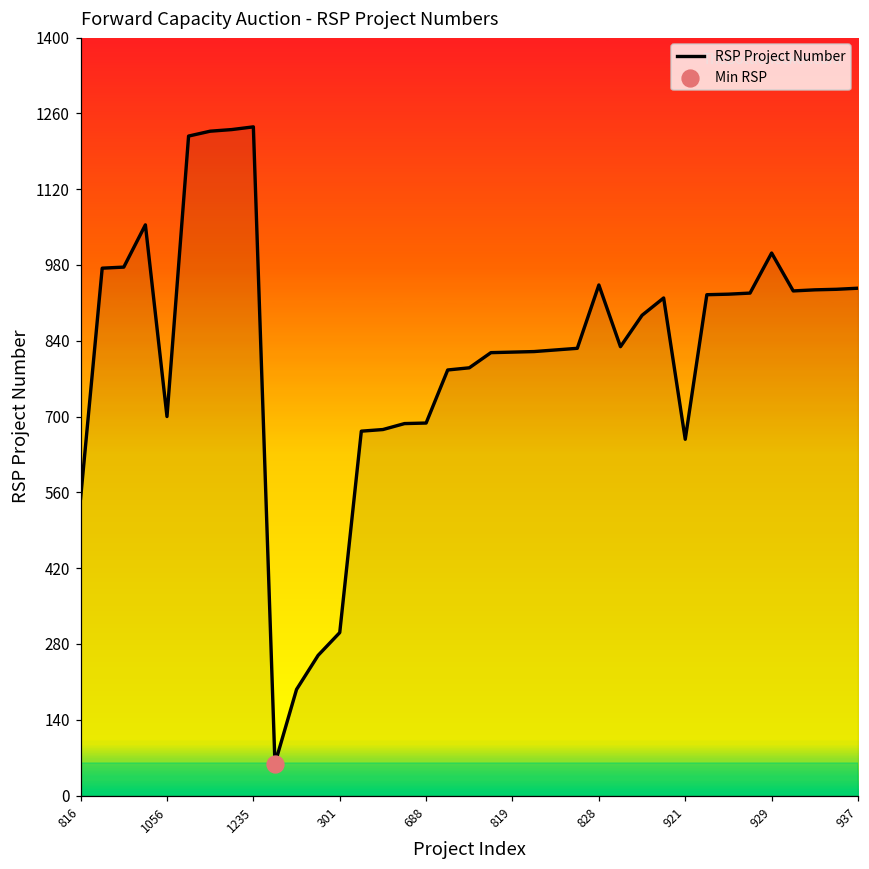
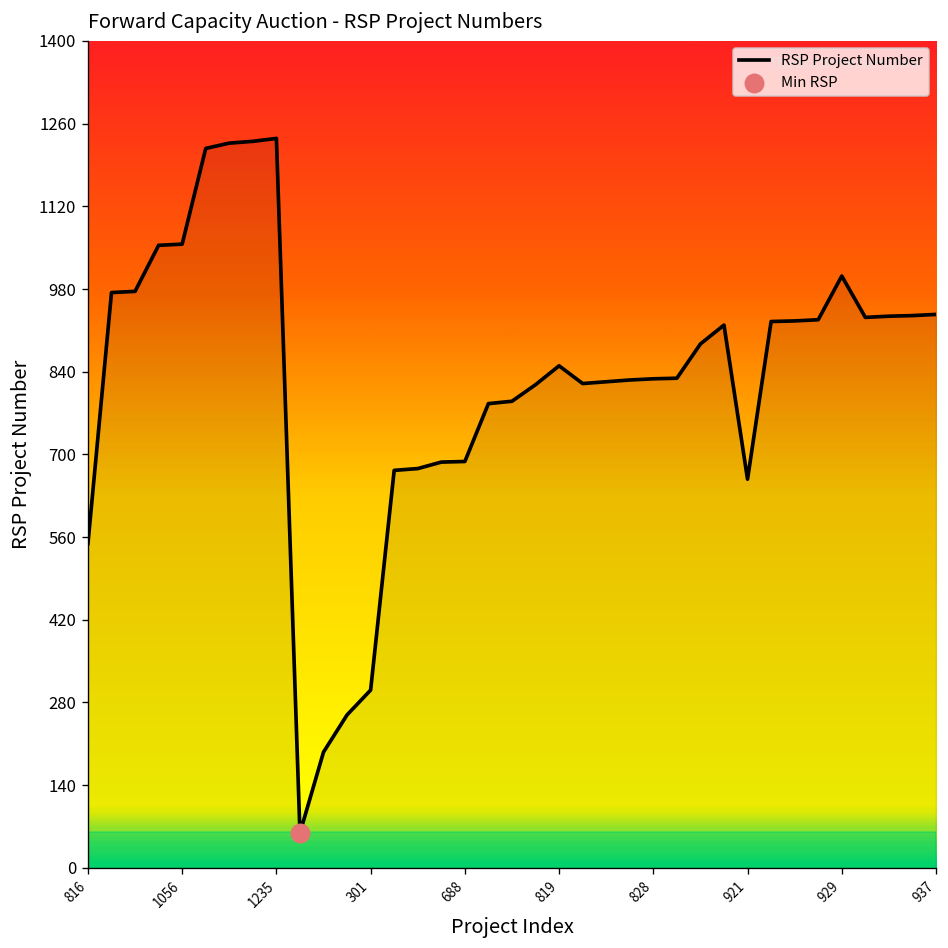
  {
    "RSP Project Number": {
      "816": 550,
-     "1056": 700,
+     "1056": 1060,
      "1235": 1240,
      "301": 300,
      "688": 690,
-     "819": 820,
-     "828": 940,
+     "819": 850,
+     "828": 830,
      "921": 660,
      "929": 1000,
      "937": 940
    }
  }
